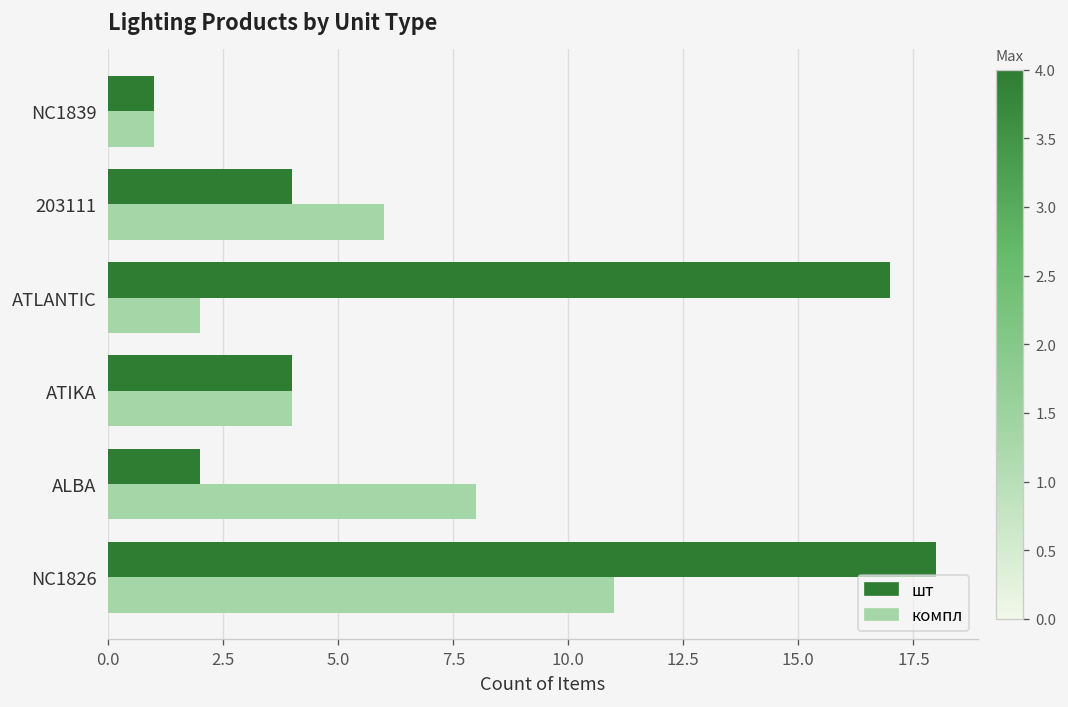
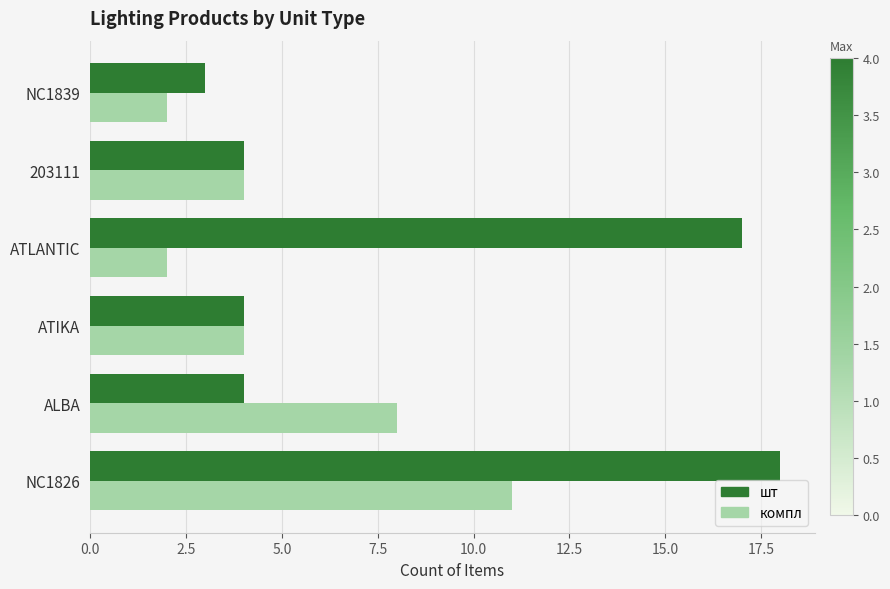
  {
    "шт": {
-     "NC1839": 1,
+     "NC1839": 3,
      "203111": 4,
      "ATLANTIC": 17,
      "ATIKA": 4,
-     "ALBA": 2,
+     "ALBA": 4,
      "NC1826": 18
    },
    "компл": {
-     "NC1839": 1,
-     "203111": 6,
+     "NC1839": 2,
+     "203111": 4,
      "ATLANTIC": 2,
      "ATIKA": 4,
      "ALBA": 8,
      "NC1826": 11
    }
  }
